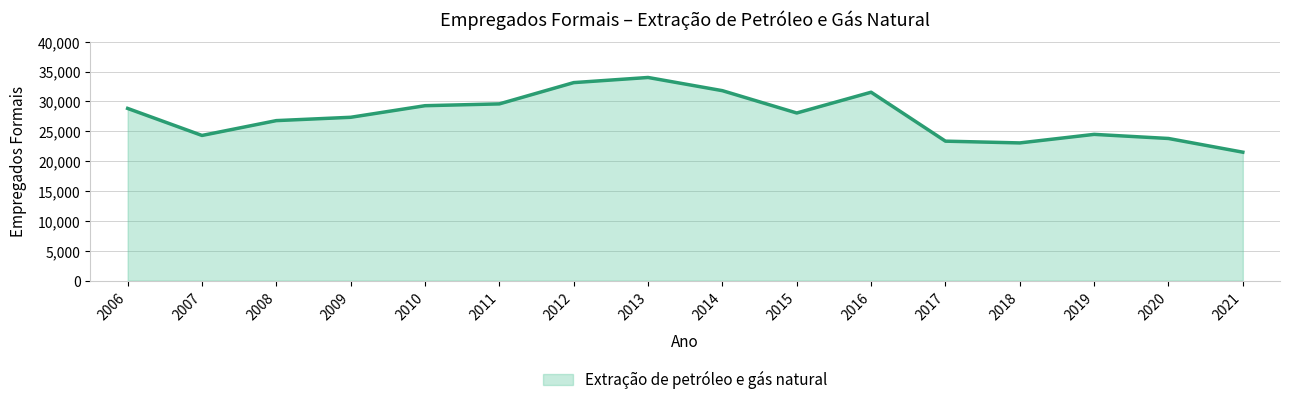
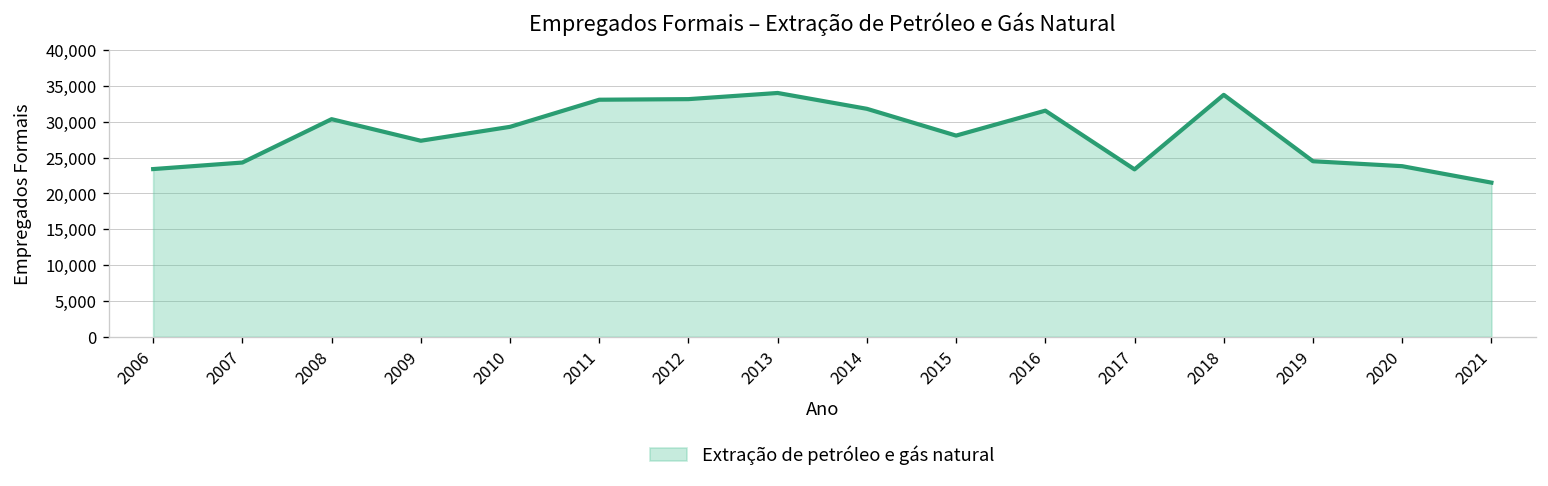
  {
-   "2006": "29,000",
+   "2006": "23,000",
    "2007": "24,000",
-   "2008": "27,000",
+   "2008": "30,000",
    "2009": "27,000",
    "2010": "29,000",
-   "2011": "30,000",
+   "2011": "33,000",
    "2012": "33,000",
    "2013": "34,000",
    "2014": "32,000",
    "2015": "28,000",
    "2016": "32,000",
    "2017": "23,000",
-   "2018": "23,000",
+   "2018": "34,000",
    "2019": "24,000",
    "2020": "24,000",
    "2021": "22,000"
  }
